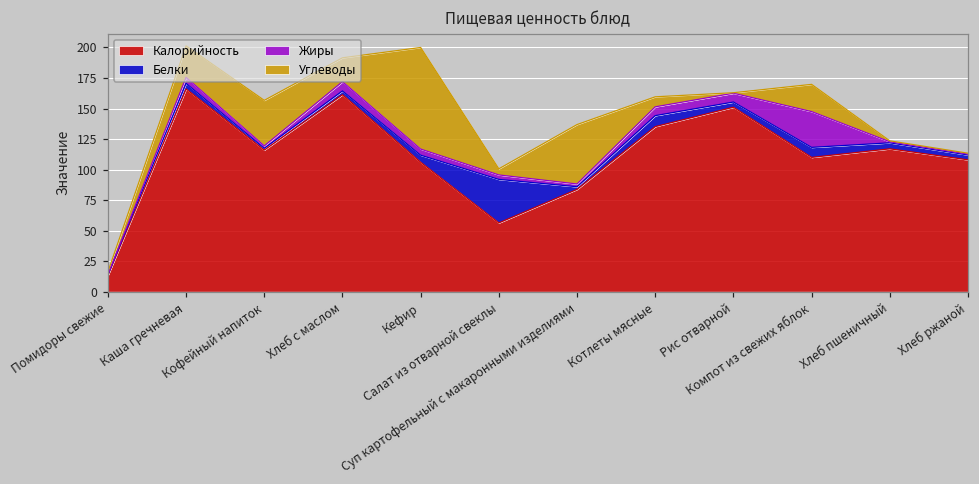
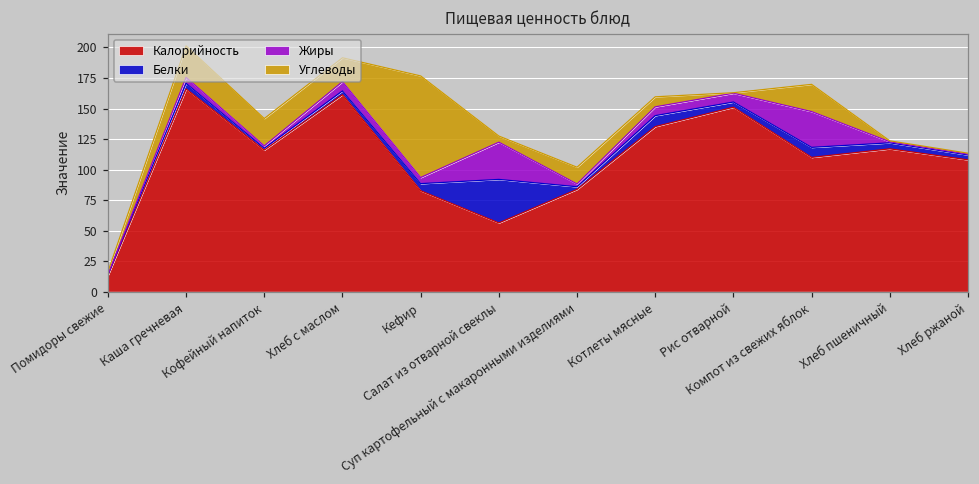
  {
    "Калорийность": {
      "Каша гречневая": 166,
      "Хлеб с маслом": 161,
-     "Кефир": 106,
+     "Кефир": 83,
      "Салат из отварной свеклы": 56,
      "Котлеты мясные": 135,
      "Рис отварной": 151,
      "Компот из свежих яблок": 110,
      "Хлеб пшеничный": 117,
      "Хлеб ржаной": 108
    },
    "Белки": {
      "Каша гречневая": 5,
      "Хлеб с маслом": 3,
      "Кефир": 6,
      "Салат из отварной свеклы": 36,
      "Котлеты мясные": 9,
      "Рис отварной": 4,
      "Компот из свежих яблок": 8
    },
    "Жиры": {
      "Хлеб с маслом": 8,
      "Кефир": 5,
-     "Салат из отварной свеклы": 4,
+     "Салат из отварной свеклы": 30,
      "Суп картофельный с макаронными изделиями": 2,
      "Котлеты мясные": 7,
      "Компот из свежих яблок": 29
    },
    "Углеводы": {
      "Помидоры свежие": 2,
-     "Кофейный напиток": 37,
+     "Кофейный напиток": 22,
      "Кефир": 83,
      "Салат из отварной свеклы": 5,
-     "Суп картофельный с макаронными изделиями": 49,
+     "Суп картофельный с макаронными изделиями": 14,
      "Котлеты мясные": 8,
      "Компот из свежих яблок": 22
    }
  }
